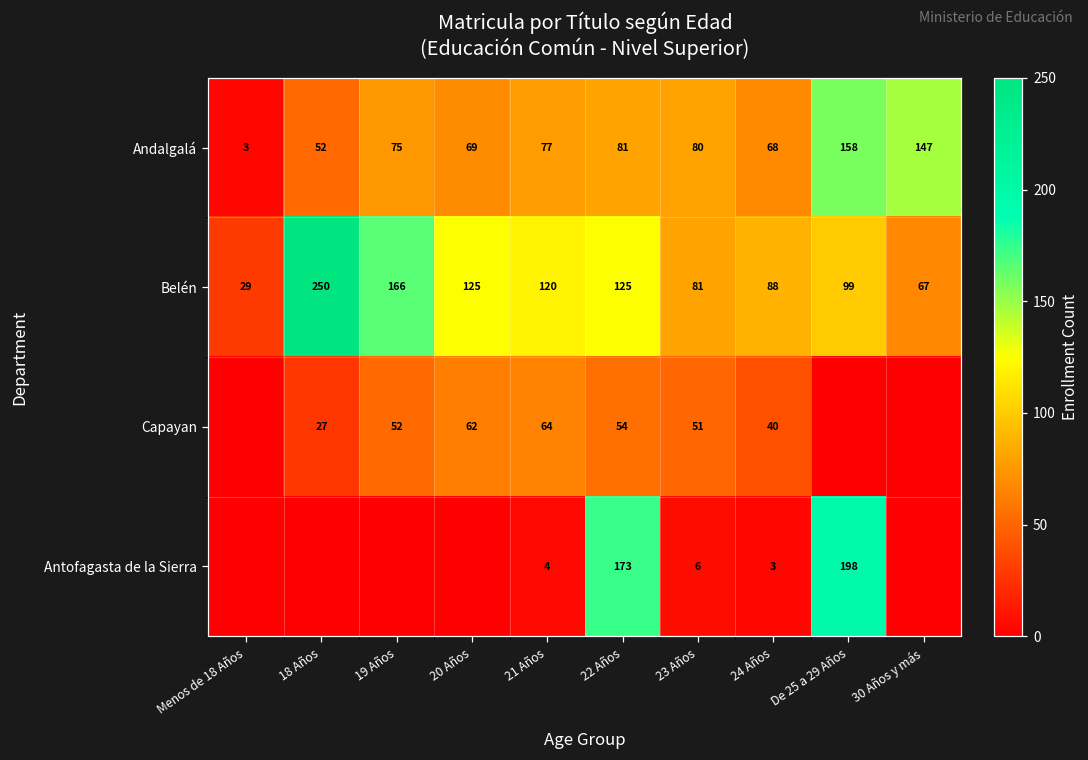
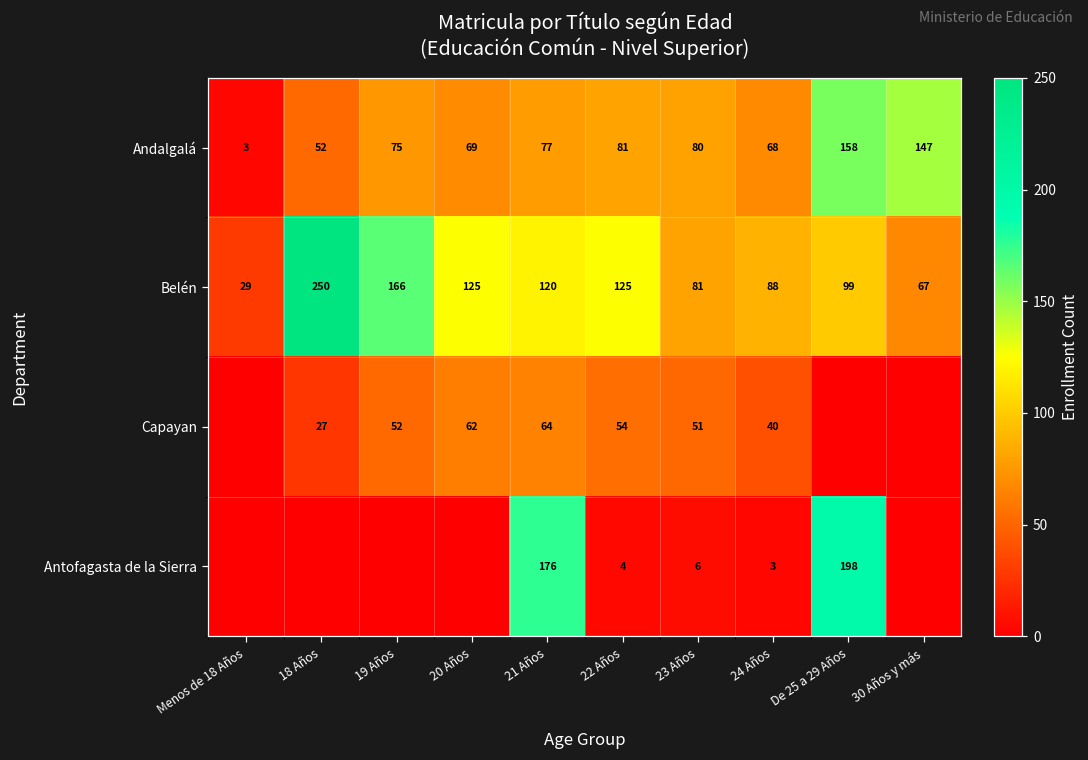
  {
    "Andalgalá": {
      "Menos de 18 Años": 3,
      "18 Años": 52,
      "19 Años": 75,
      "20 Años": 69,
      "21 Años": 77,
      "22 Años": 81,
      "23 Años": 80,
      "24 Años": 68,
      "De 25 a 29 Años": 158,
      "30 Años y más": 147
    },
    "Belén": {
      "Menos de 18 Años": 29,
      "18 Años": 250,
      "19 Años": 166,
      "20 Años": 125,
      "21 Años": 120,
      "22 Años": 125,
      "23 Años": 81,
      "24 Años": 88,
      "De 25 a 29 Años": 99,
      "30 Años y más": 67
    },
    "Capayan": {
      "18 Años": 27,
      "19 Años": 52,
      "20 Años": 62,
      "21 Años": 64,
      "22 Años": 54,
      "23 Años": 51,
      "24 Años": 40
    },
    "Antofagasta de la Sierra": {
-     "21 Años": 4,
-     "22 Años": 173,
+     "21 Años": 176,
+     "22 Años": 4,
      "23 Años": 6,
      "24 Años": 3,
      "De 25 a 29 Años": 198
    }
  }
